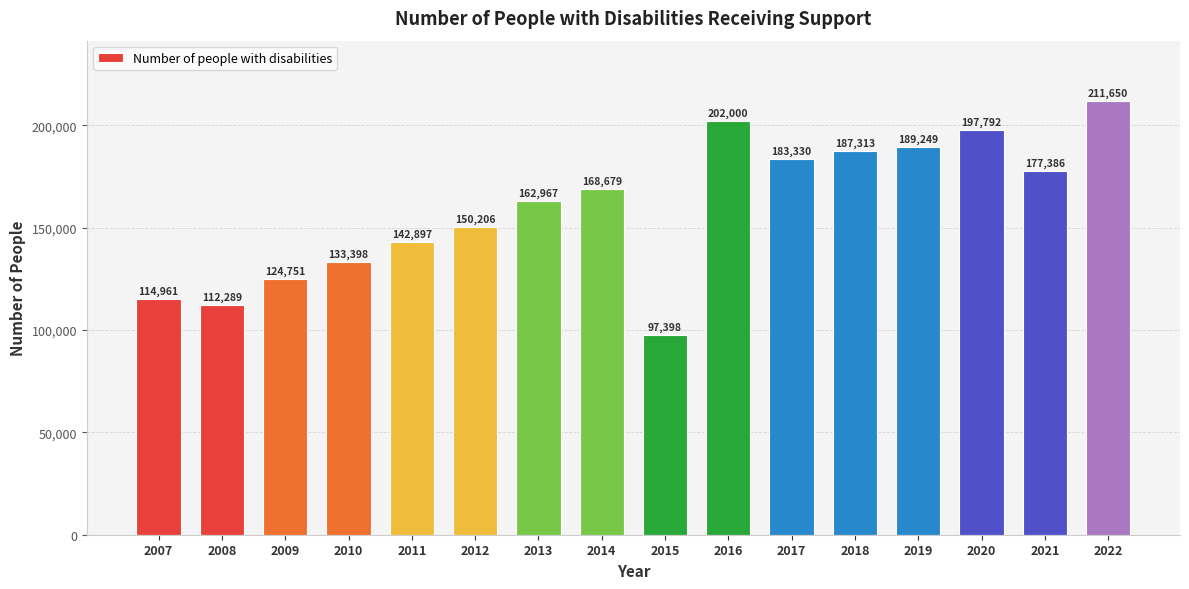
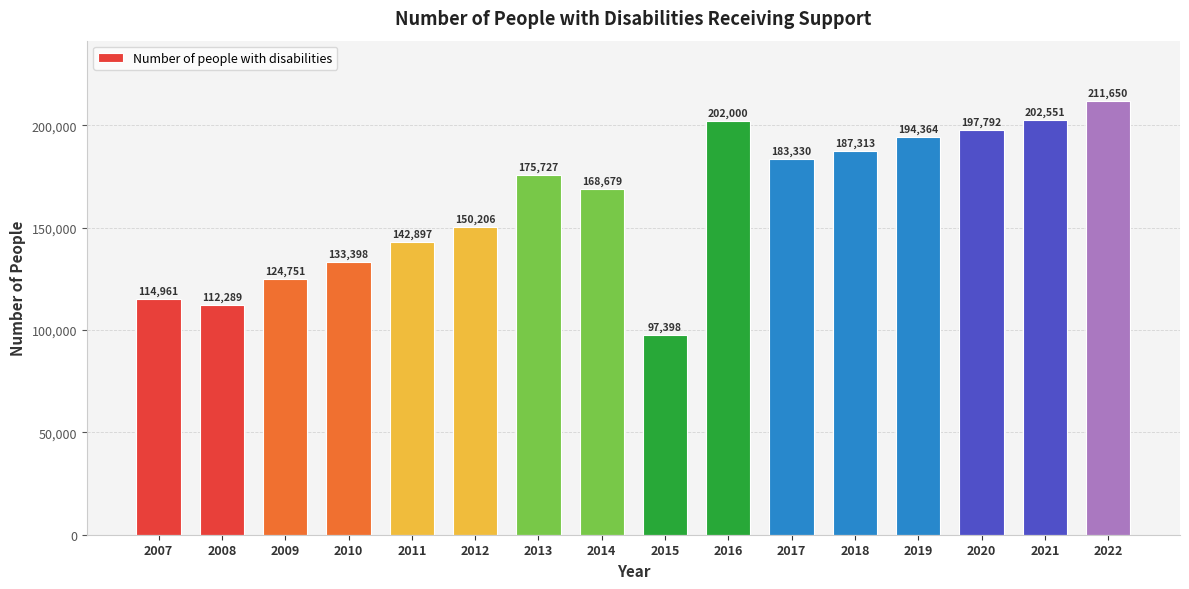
  {
    "2007": "114,961",
    "2008": "112,289",
    "2009": "124,751",
    "2010": "133,398",
    "2011": "142,897",
    "2012": "150,206",
-   "2013": "162,967",
+   "2013": "175,727",
    "2014": "168,679",
    "2015": "97,398",
    "2016": "202,000",
    "2017": "183,330",
    "2018": "187,313",
-   "2019": "189,249",
+   "2019": "194,364",
    "2020": "197,792",
-   "2021": "177,386",
+   "2021": "202,551",
    "2022": "211,650"
  }
